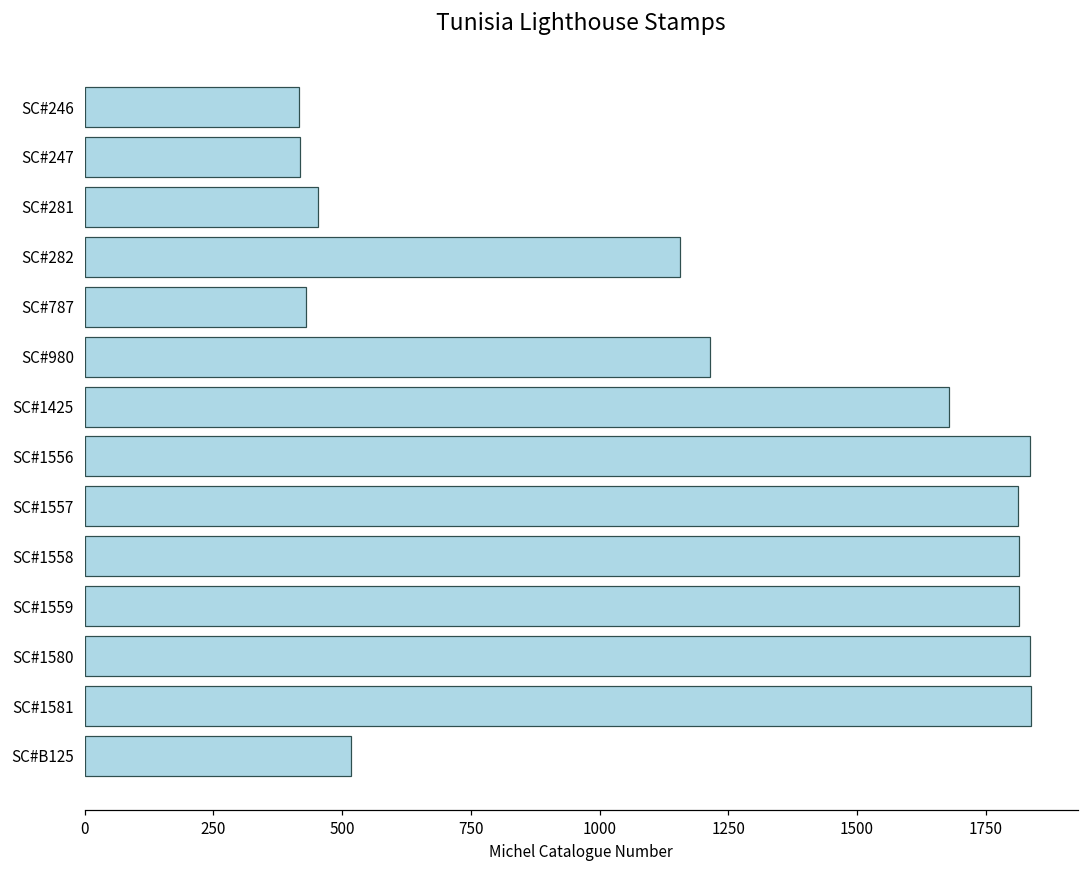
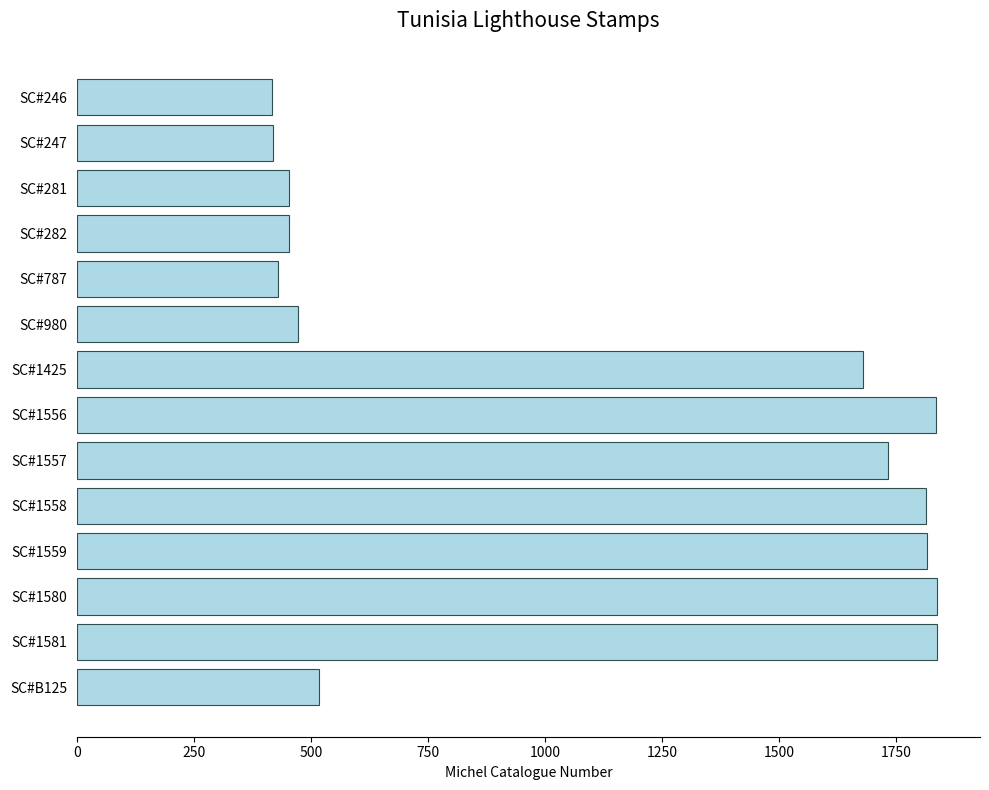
  {
    "SC#246": 420,
    "SC#247": 420,
    "SC#281": 450,
-   "SC#282": 1160,
+   "SC#282": 450,
    "SC#787": 430,
-   "SC#980": 1210,
+   "SC#980": 470,
    "SC#1425": 1680,
    "SC#1556": 1840,
-   "SC#1557": 1810,
+   "SC#1557": 1730,
    "SC#1558": 1810,
    "SC#1559": 1820,
    "SC#1580": 1840,
    "SC#1581": 1840,
    "SC#B125": 520
  }
